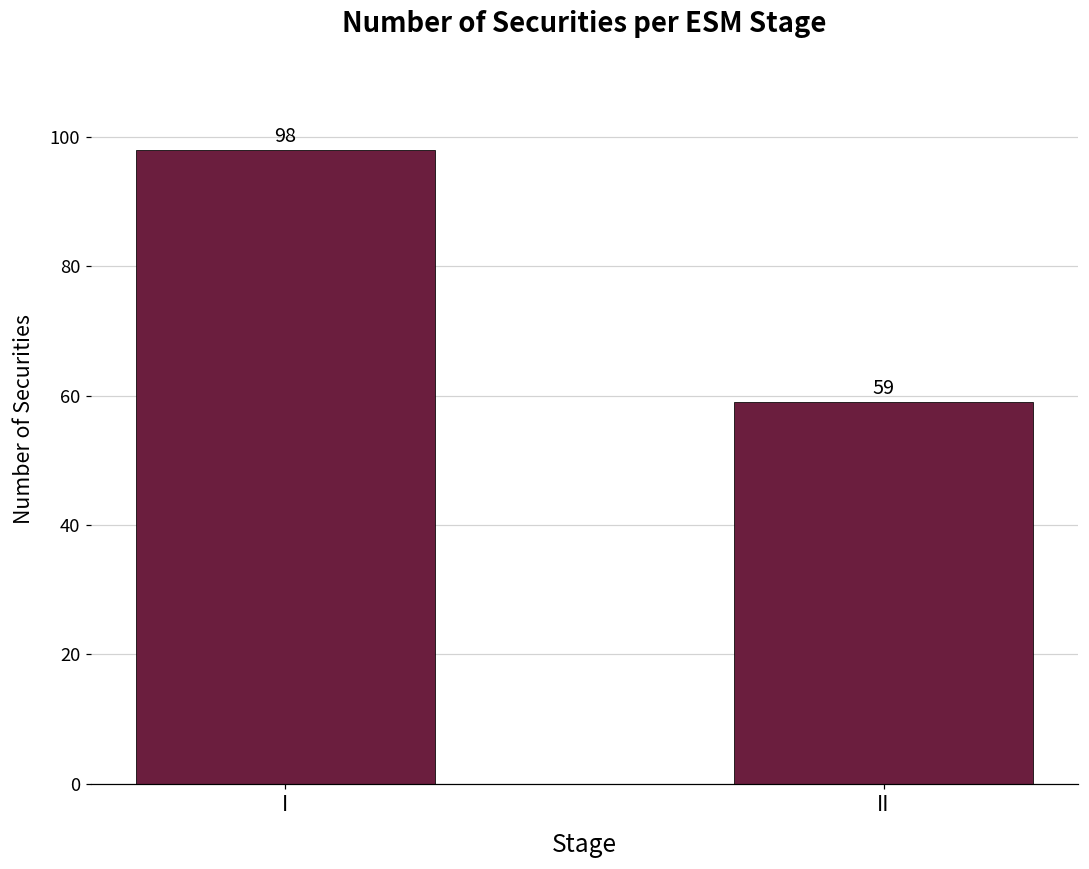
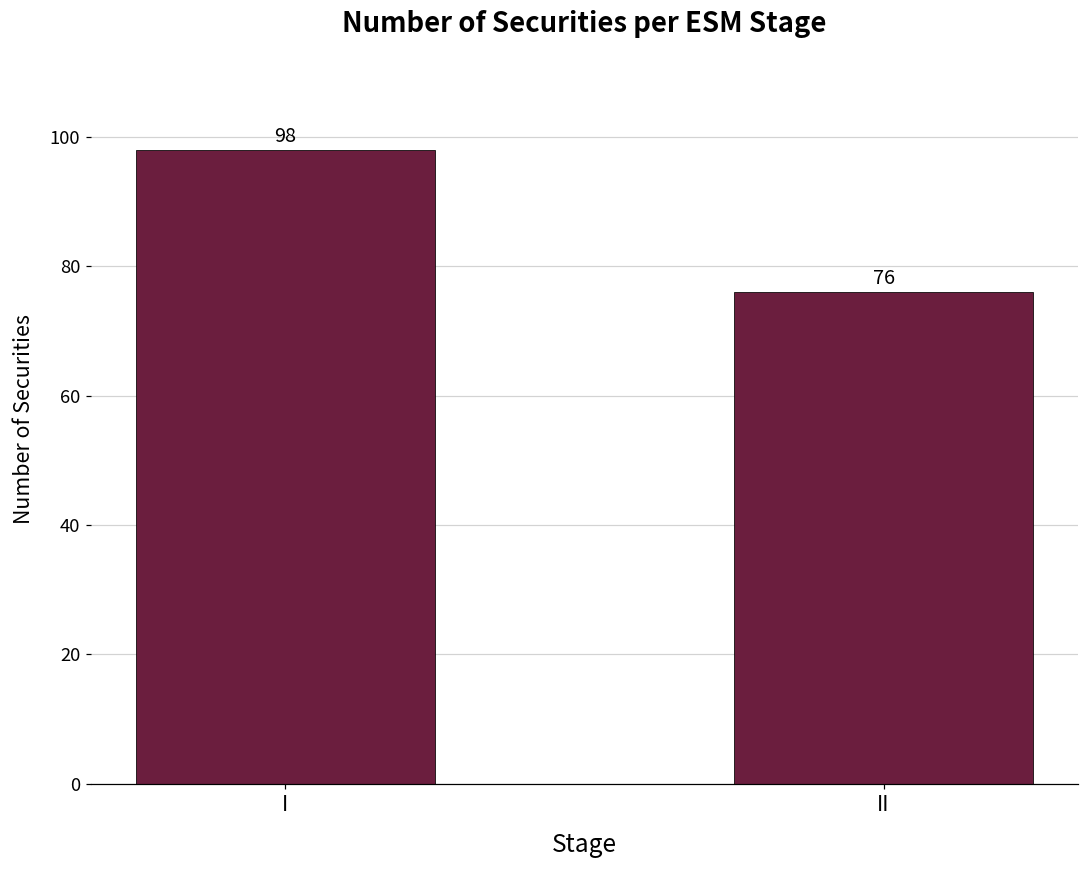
  {
    "I": 98,
-   "II": 59
+   "II": 76
  }
